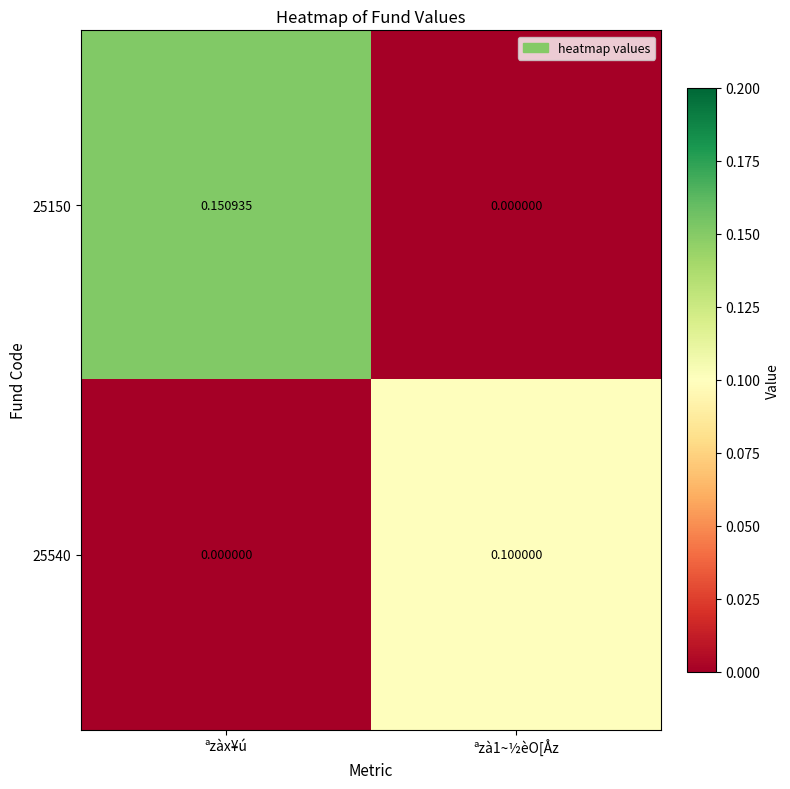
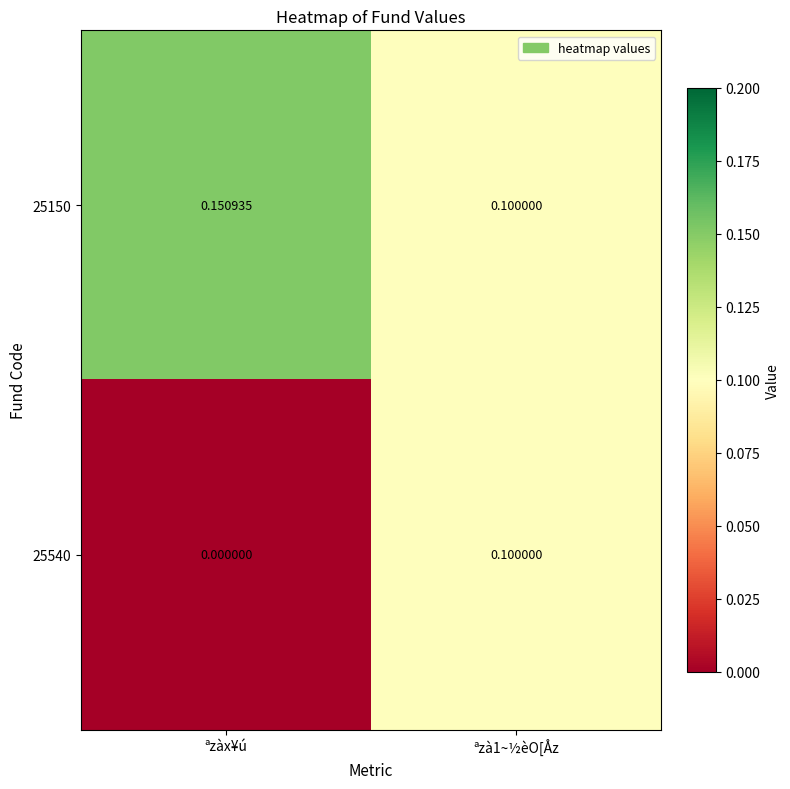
  {
    "25150": {
      "ªzàx¥ú": 0.150935,
-     "ªzà1~½èO[Åz": 0.000000
+     "ªzà1~½èO[Åz": 0.100000
    },
    "25540": {
      "ªzàx¥ú": 0.000000,
      "ªzà1~½èO[Åz": 0.100000
    }
  }
